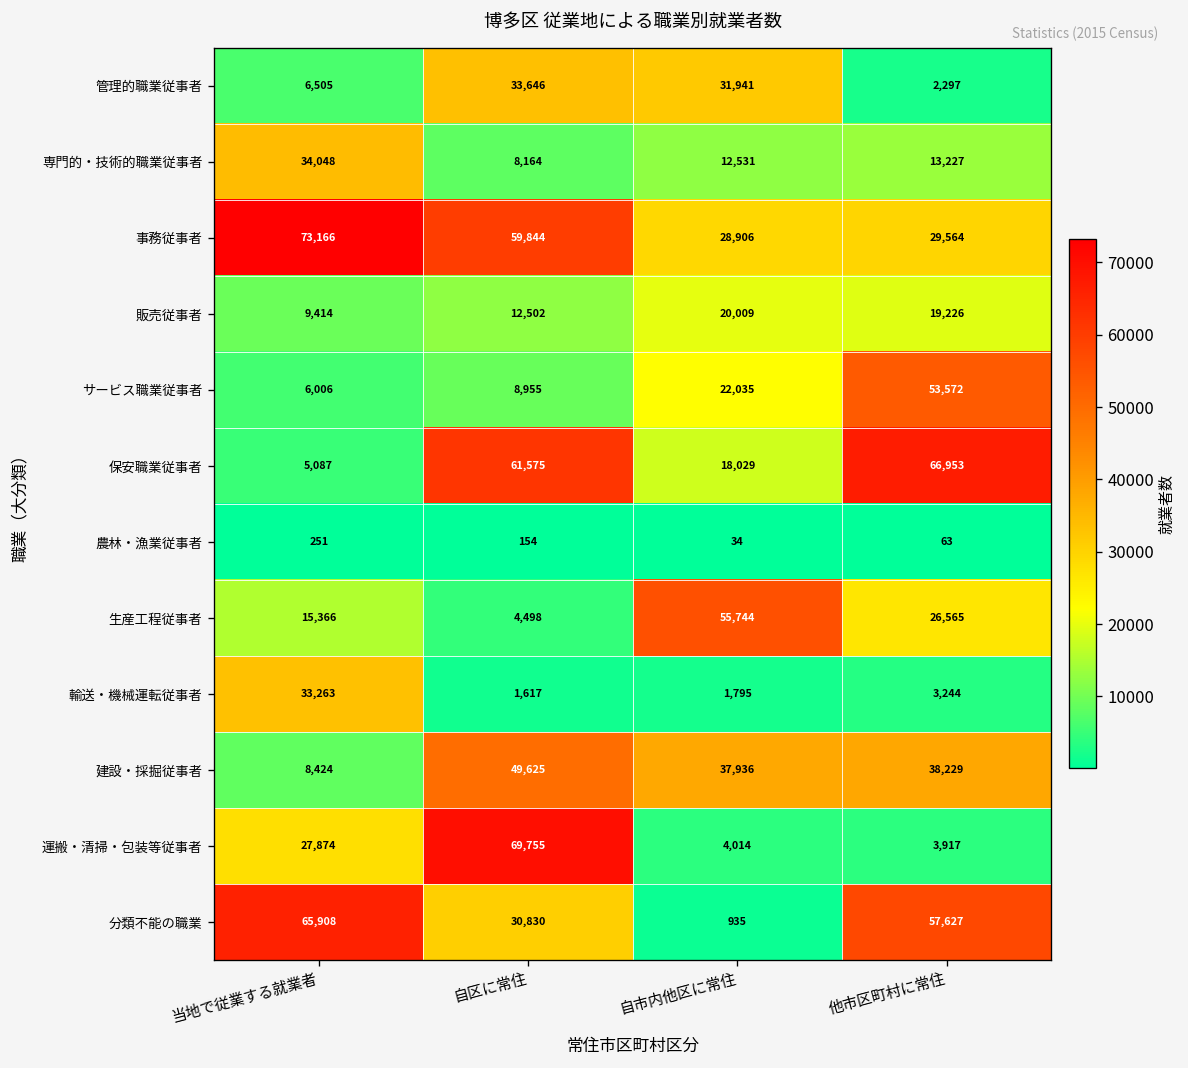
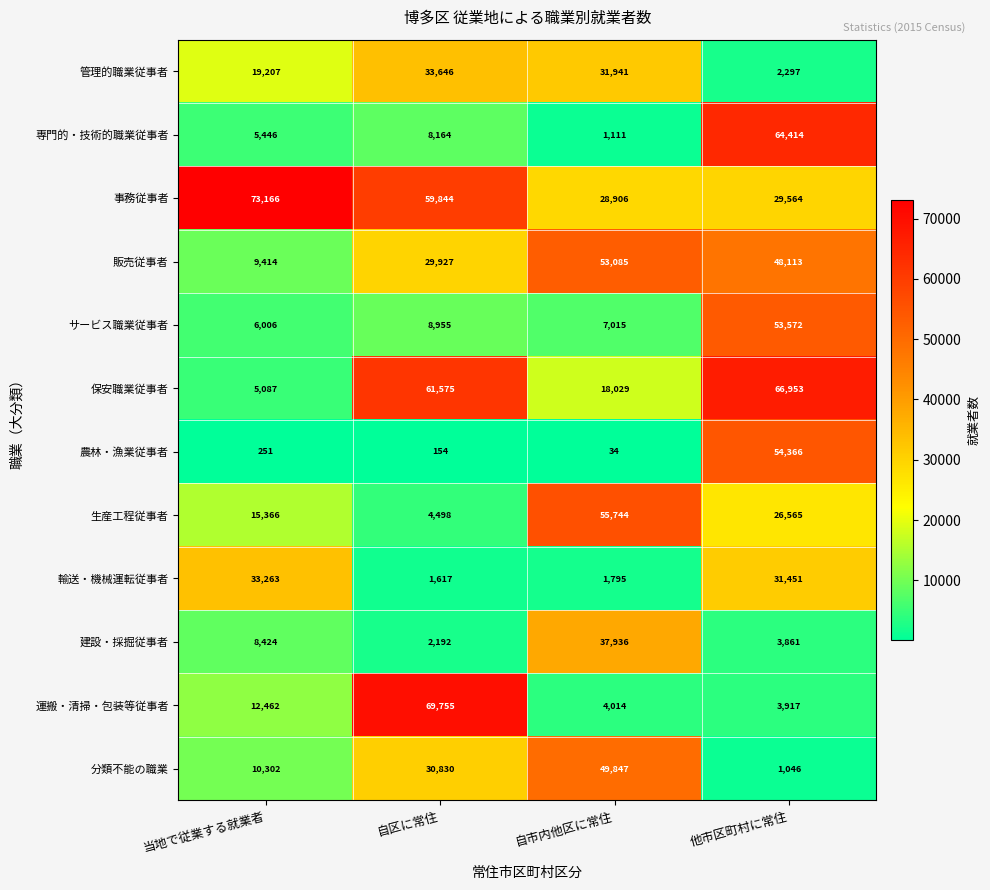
  {
    "管理的職業従事者": {
-     "当地で従業する就業者": "6,505",
+     "当地で従業する就業者": "19,207",
      "自区に常住": "33,646",
      "自市内他区に常住": "31,941",
      "他市区町村に常住": "2,297"
    },
    "専門的・技術的職業従事者": {
-     "当地で従業する就業者": "34,048",
+     "当地で従業する就業者": "5,446",
      "自区に常住": "8,164",
-     "自市内他区に常住": "12,531",
-     "他市区町村に常住": "13,227"
+     "自市内他区に常住": "1,111",
+     "他市区町村に常住": "64,414"
    },
    "事務従事者": {
      "当地で従業する就業者": "73,166",
      "自区に常住": "59,844",
      "自市内他区に常住": "28,906",
      "他市区町村に常住": "29,564"
    },
    "販売従事者": {
      "当地で従業する就業者": "9,414",
-     "自区に常住": "12,502",
-     "自市内他区に常住": "20,009",
-     "他市区町村に常住": "19,226"
+     "自区に常住": "29,927",
+     "自市内他区に常住": "53,085",
+     "他市区町村に常住": "48,113"
    },
    "サービス職業従事者": {
      "当地で従業する就業者": "6,006",
      "自区に常住": "8,955",
-     "自市内他区に常住": "22,035",
+     "自市内他区に常住": "7,015",
      "他市区町村に常住": "53,572"
    },
    "保安職業従事者": {
      "当地で従業する就業者": "5,087",
      "自区に常住": "61,575",
      "自市内他区に常住": "18,029",
      "他市区町村に常住": "66,953"
    },
    "農林・漁業従事者": {
      "当地で従業する就業者": "251",
      "自区に常住": "154",
      "自市内他区に常住": "34",
-     "他市区町村に常住": "63"
+     "他市区町村に常住": "54,366"
    },
    "生産工程従事者": {
      "当地で従業する就業者": "15,366",
      "自区に常住": "4,498",
      "自市内他区に常住": "55,744",
      "他市区町村に常住": "26,565"
    },
    "輸送・機械運転従事者": {
      "当地で従業する就業者": "33,263",
      "自区に常住": "1,617",
      "自市内他区に常住": "1,795",
-     "他市区町村に常住": "3,244"
+     "他市区町村に常住": "31,451"
    },
    "建設・採掘従事者": {
      "当地で従業する就業者": "8,424",
-     "自区に常住": "49,625",
+     "自区に常住": "2,192",
      "自市内他区に常住": "37,936",
-     "他市区町村に常住": "38,229"
+     "他市区町村に常住": "3,861"
    },
    "運搬・清掃・包装等従事者": {
-     "当地で従業する就業者": "27,874",
+     "当地で従業する就業者": "12,462",
      "自区に常住": "69,755",
      "自市内他区に常住": "4,014",
      "他市区町村に常住": "3,917"
    },
    "分類不能の職業": {
-     "当地で従業する就業者": "65,908",
+     "当地で従業する就業者": "10,302",
      "自区に常住": "30,830",
-     "自市内他区に常住": "935",
-     "他市区町村に常住": "57,627"
+     "自市内他区に常住": "49,847",
+     "他市区町村に常住": "1,046"
    }
  }
